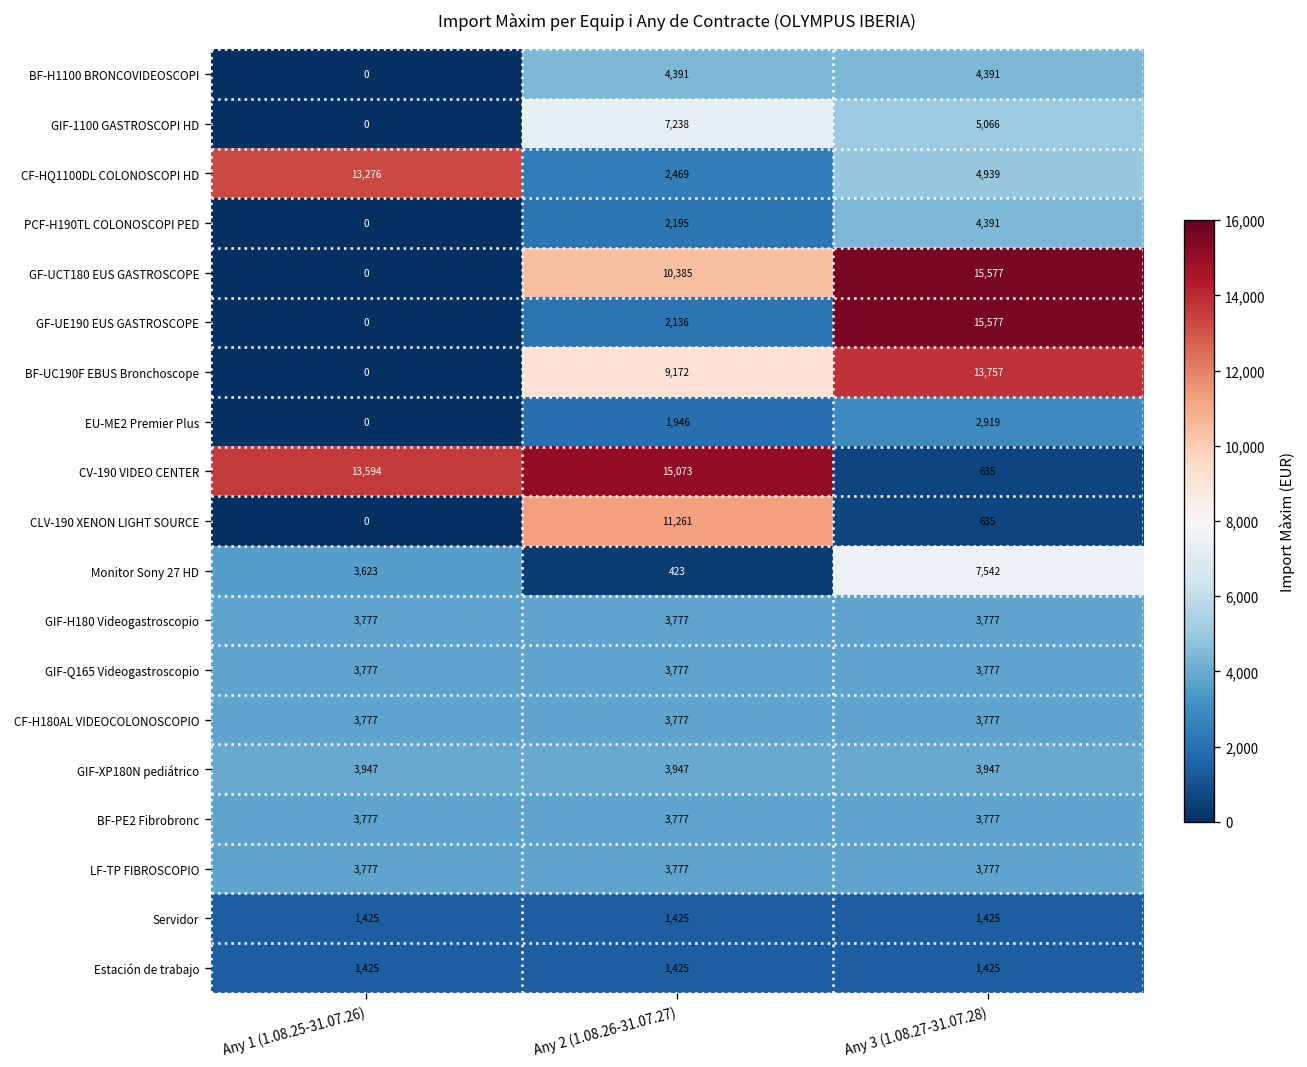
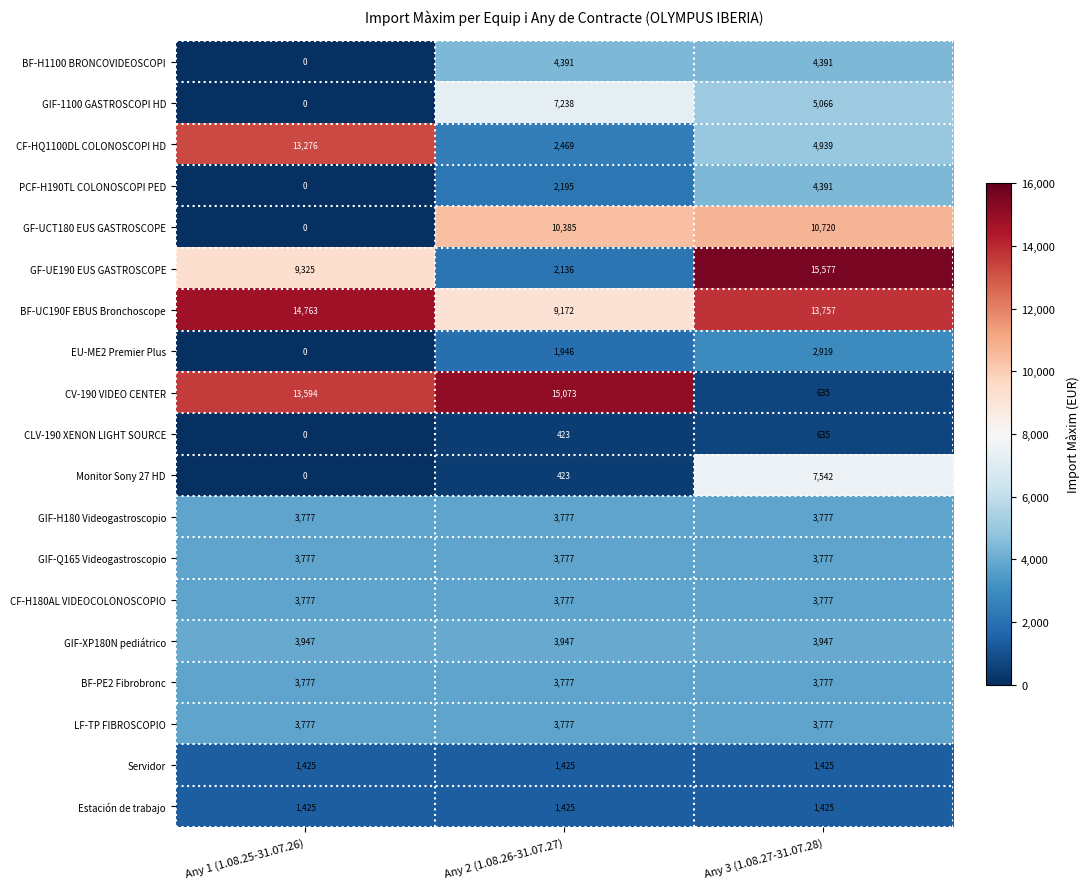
  {
    "BF-H1100 BRONCOVIDEOSCOPI": {
      "Any 1 (1.08.25-31.07.26)": "0",
      "Any 2 (1.08.26-31.07.27)": "4,391",
      "Any 3 (1.08.27-31.07.28)": "4,391"
    },
    "GIF-1100 GASTROSCOPI HD": {
      "Any 1 (1.08.25-31.07.26)": "0",
      "Any 2 (1.08.26-31.07.27)": "7,238",
      "Any 3 (1.08.27-31.07.28)": "5,066"
    },
    "CF-HQ1100DL COLONOSCOPI HD": {
      "Any 1 (1.08.25-31.07.26)": "13,276",
      "Any 2 (1.08.26-31.07.27)": "2,469",
      "Any 3 (1.08.27-31.07.28)": "4,939"
    },
    "PCF-H190TL COLONOSCOPI PED": {
      "Any 1 (1.08.25-31.07.26)": "0",
      "Any 2 (1.08.26-31.07.27)": "2,195",
      "Any 3 (1.08.27-31.07.28)": "4,391"
    },
    "GF-UCT180 EUS GASTROSCOPE": {
      "Any 1 (1.08.25-31.07.26)": "0",
      "Any 2 (1.08.26-31.07.27)": "10,385",
-     "Any 3 (1.08.27-31.07.28)": "15,577"
+     "Any 3 (1.08.27-31.07.28)": "10,720"
    },
    "GF-UE190 EUS GASTROSCOPE": {
-     "Any 1 (1.08.25-31.07.26)": "0",
+     "Any 1 (1.08.25-31.07.26)": "9,325",
      "Any 2 (1.08.26-31.07.27)": "2,136",
      "Any 3 (1.08.27-31.07.28)": "15,577"
    },
    "BF-UC190F EBUS Bronchoscope": {
-     "Any 1 (1.08.25-31.07.26)": "0",
+     "Any 1 (1.08.25-31.07.26)": "14,763",
      "Any 2 (1.08.26-31.07.27)": "9,172",
      "Any 3 (1.08.27-31.07.28)": "13,757"
    },
    "EU-ME2 Premier Plus": {
      "Any 1 (1.08.25-31.07.26)": "0",
      "Any 2 (1.08.26-31.07.27)": "1,946",
      "Any 3 (1.08.27-31.07.28)": "2,919"
    },
    "CV-190 VIDEO CENTER": {
      "Any 1 (1.08.25-31.07.26)": "13,594",
      "Any 2 (1.08.26-31.07.27)": "15,073",
      "Any 3 (1.08.27-31.07.28)": "635"
    },
    "CLV-190 XENON LIGHT SOURCE": {
      "Any 1 (1.08.25-31.07.26)": "0",
-     "Any 2 (1.08.26-31.07.27)": "11,261",
+     "Any 2 (1.08.26-31.07.27)": "423",
      "Any 3 (1.08.27-31.07.28)": "635"
    },
    "Monitor Sony 27 HD": {
-     "Any 1 (1.08.25-31.07.26)": "3,623",
+     "Any 1 (1.08.25-31.07.26)": "0",
      "Any 2 (1.08.26-31.07.27)": "423",
      "Any 3 (1.08.27-31.07.28)": "7,542"
    },
    "GIF-H180 Videogastroscopio": {
      "Any 1 (1.08.25-31.07.26)": "3,777",
      "Any 2 (1.08.26-31.07.27)": "3,777",
      "Any 3 (1.08.27-31.07.28)": "3,777"
    },
    "GIF-Q165 Videogastroscopio": {
      "Any 1 (1.08.25-31.07.26)": "3,777",
      "Any 2 (1.08.26-31.07.27)": "3,777",
      "Any 3 (1.08.27-31.07.28)": "3,777"
    },
    "CF-H180AL VIDEOCOLONOSCOPIO": {
      "Any 1 (1.08.25-31.07.26)": "3,777",
      "Any 2 (1.08.26-31.07.27)": "3,777",
      "Any 3 (1.08.27-31.07.28)": "3,777"
    },
    "GIF-XP180N pediátrico": {
      "Any 1 (1.08.25-31.07.26)": "3,947",
      "Any 2 (1.08.26-31.07.27)": "3,947",
      "Any 3 (1.08.27-31.07.28)": "3,947"
    },
    "BF-PE2 Fibrobronc": {
      "Any 1 (1.08.25-31.07.26)": "3,777",
      "Any 2 (1.08.26-31.07.27)": "3,777",
      "Any 3 (1.08.27-31.07.28)": "3,777"
    },
    "LF-TP FIBROSCOPIO": {
      "Any 1 (1.08.25-31.07.26)": "3,777",
      "Any 2 (1.08.26-31.07.27)": "3,777",
      "Any 3 (1.08.27-31.07.28)": "3,777"
    },
    "Servidor": {
      "Any 1 (1.08.25-31.07.26)": "1,425",
      "Any 2 (1.08.26-31.07.27)": "1,425",
      "Any 3 (1.08.27-31.07.28)": "1,425"
    },
    "Estación de trabajo": {
      "Any 1 (1.08.25-31.07.26)": "1,425",
      "Any 2 (1.08.26-31.07.27)": "1,425",
      "Any 3 (1.08.27-31.07.28)": "1,425"
    }
  }
